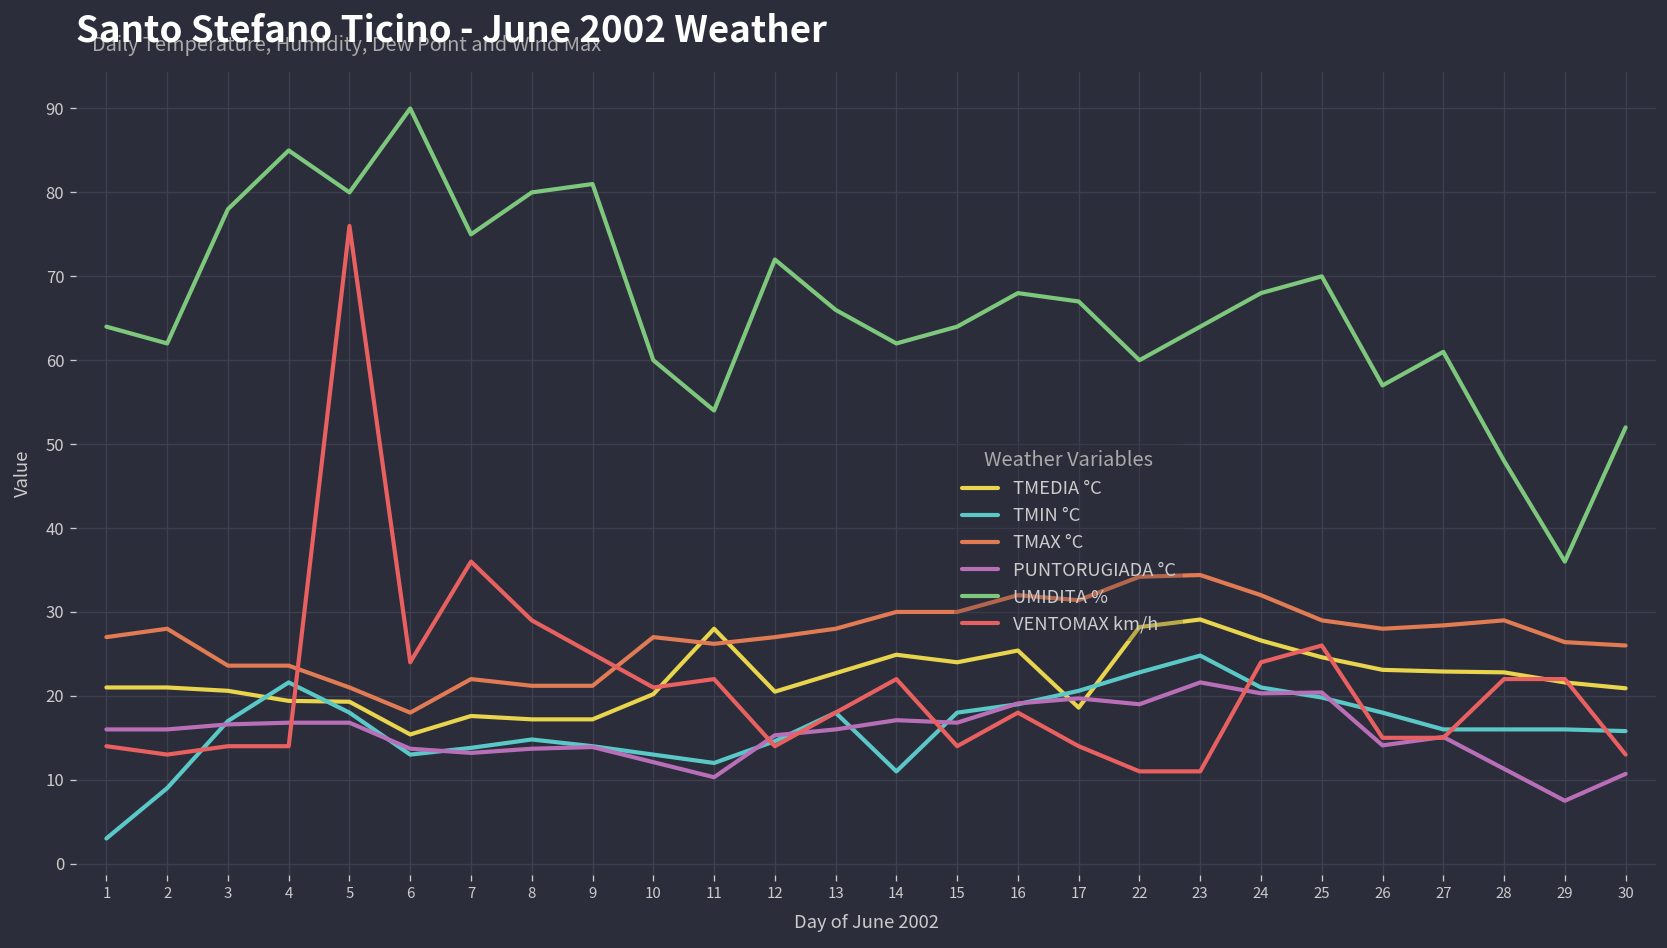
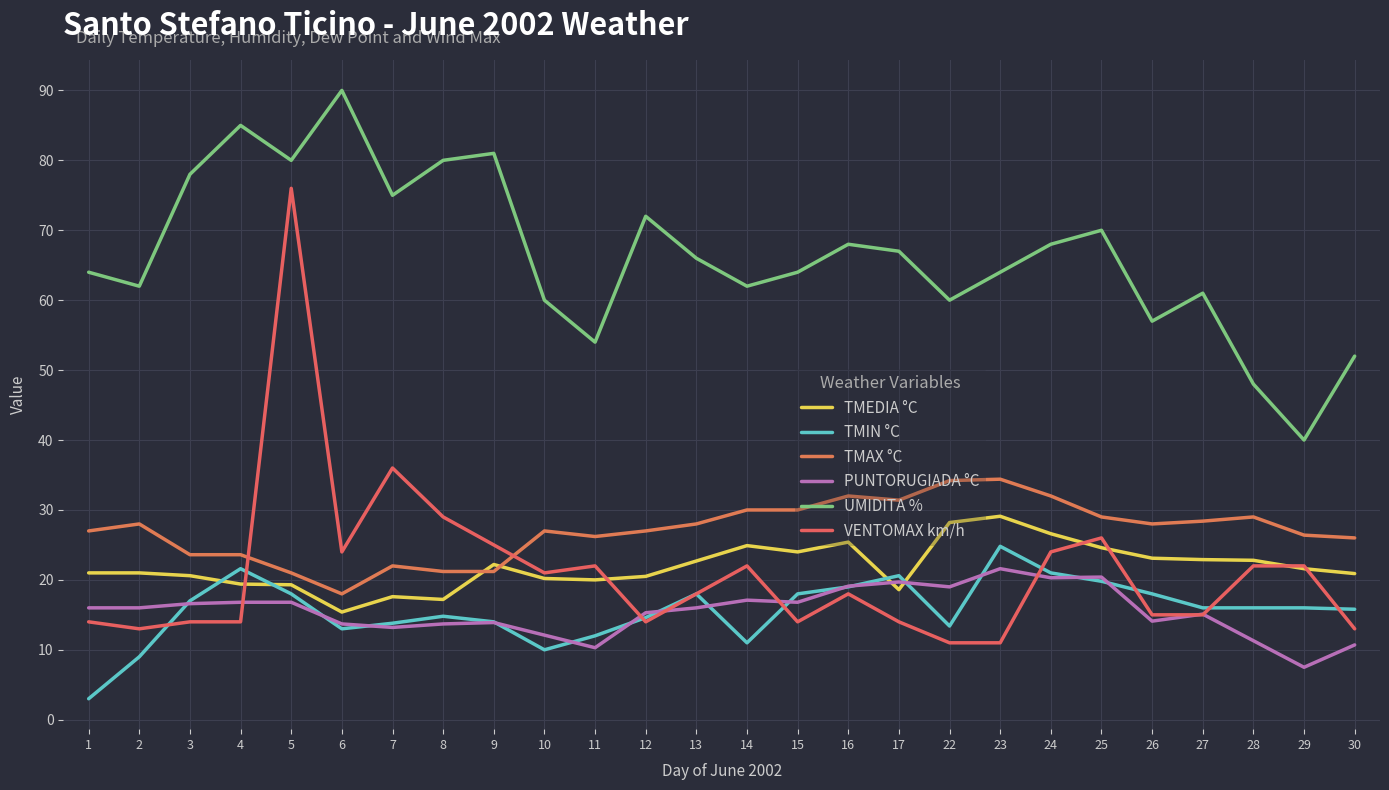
  {
    "TMEDIA °C": {
      "1": 21,
      "2": 21,
      "3": 21,
      "4": 19,
      "5": 19,
      "6": 15,
      "7": 18,
      "8": 17,
-     "9": 17,
+     "9": 22,
      "10": 20,
-     "11": 28,
+     "11": 20,
      "12": 21,
      "13": 23,
      "14": 25,
      "15": 24,
      "17": 19,
      "23": 29,
      "24": 27,
      "25": 25,
      "26": 23,
      "27": 23,
      "28": 23,
      "29": 22,
      "30": 21
    },
    "TMIN °C": {
      "1": 3,
      "2": 9,
      "3": 17,
      "4": 22,
      "5": 18,
      "6": 13,
      "7": 14,
      "8": 15,
-     "10": 13,
+     "10": 10,
      "11": 12,
      "12": 15,
      "14": 11,
      "15": 18,
      "17": 21,
-     "22": 23,
+     "22": 13,
      "23": 25,
      "24": 21,
      "25": 20,
      "26": 18,
      "27": 16,
      "28": 16,
      "29": 16,
      "30": 16
    },
    "PUNTORUGIADA °C": {
      "1": 16,
      "2": 16,
      "3": 17,
      "4": 17,
      "5": 17,
      "6": 14,
      "7": 13,
      "8": 14,
      "10": 12,
      "11": 10,
      "12": 15,
      "13": 16,
      "14": 17,
      "15": 17,
      "17": 20,
      "22": 19,
      "23": 22,
      "24": 20,
      "25": 20,
      "26": 14,
      "28": 11,
      "29": 8,
      "30": 11
    },
    "UMIDITA %": {
      "1": 64,
      "2": 62,
      "3": 78,
      "4": 85,
      "5": 80,
      "6": 90,
      "7": 75,
      "8": 80,
      "9": 81,
      "10": 60,
      "11": 54,
      "12": 72,
      "13": 66,
      "14": 62,
      "15": 64,
      "16": 68,
      "17": 67,
      "22": 60,
      "23": 64,
      "24": 68,
      "25": 70,
      "26": 57,
      "27": 61,
      "28": 48,
-     "29": 36,
+     "29": 40,
      "30": 52
    }
  }
